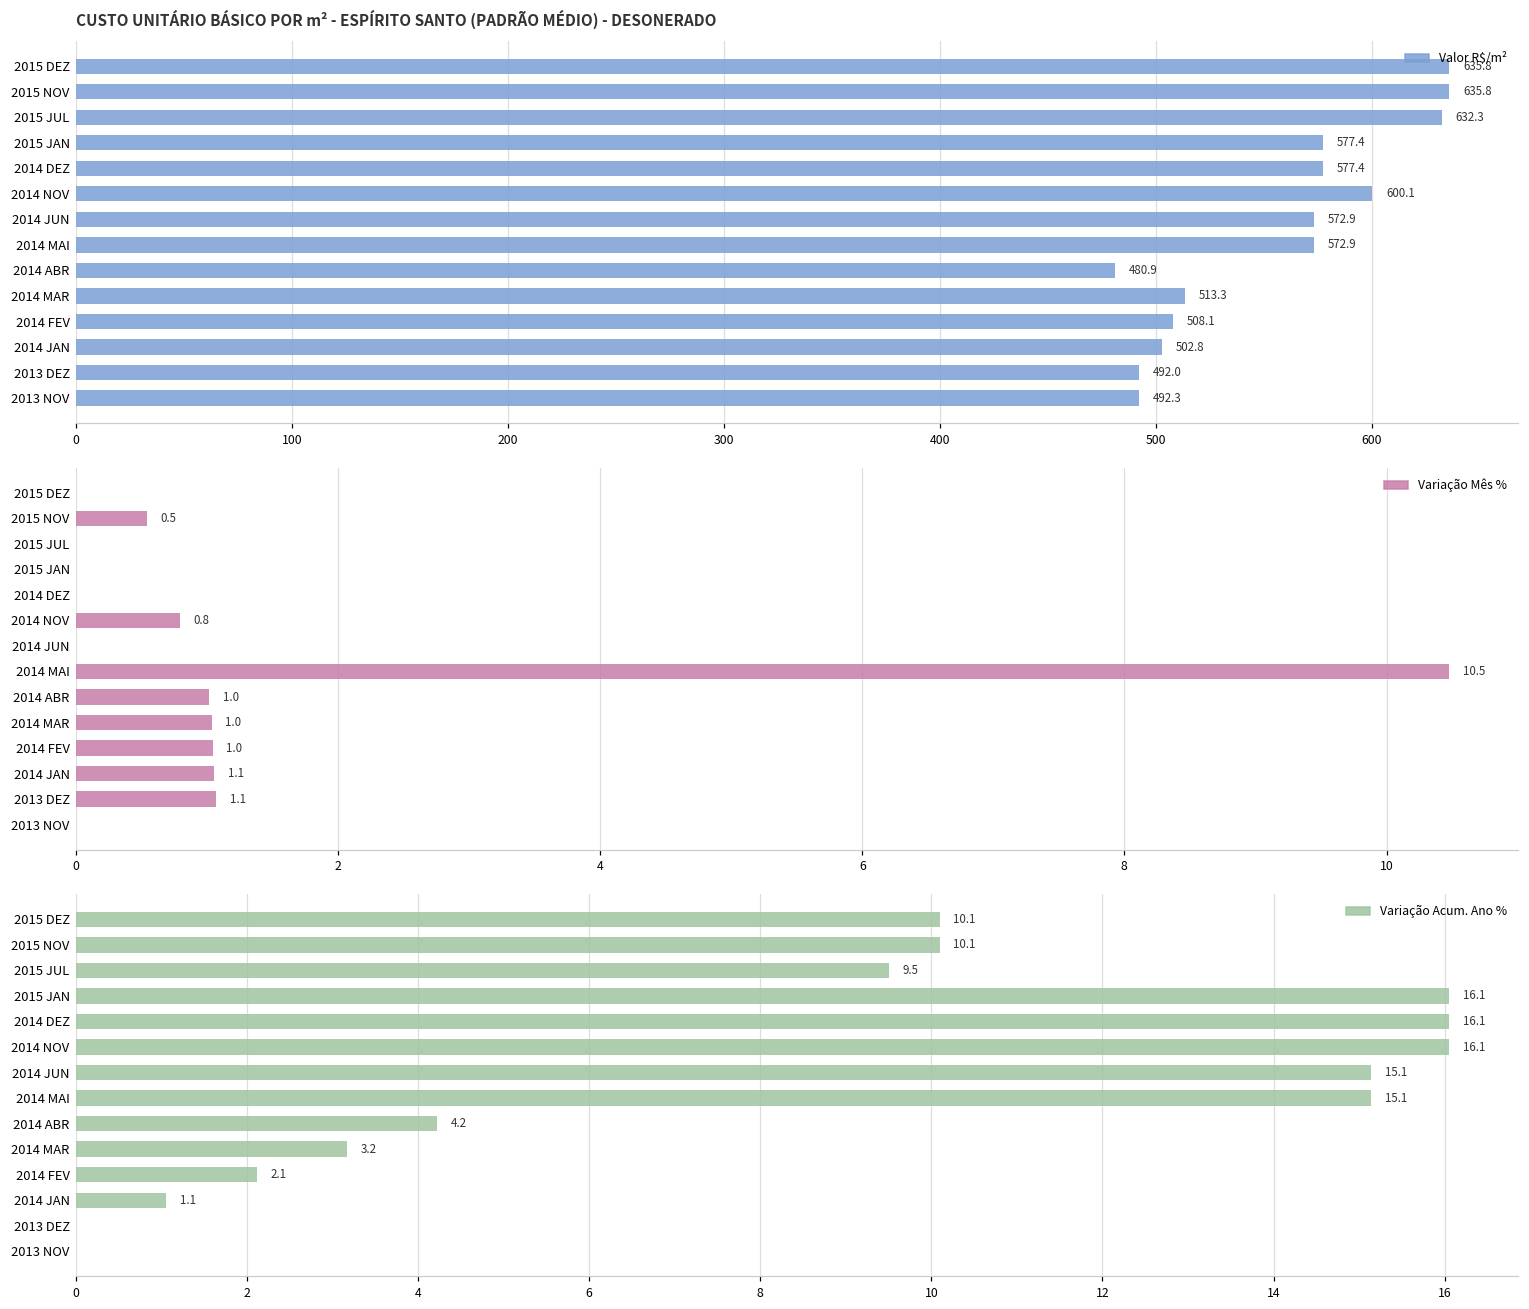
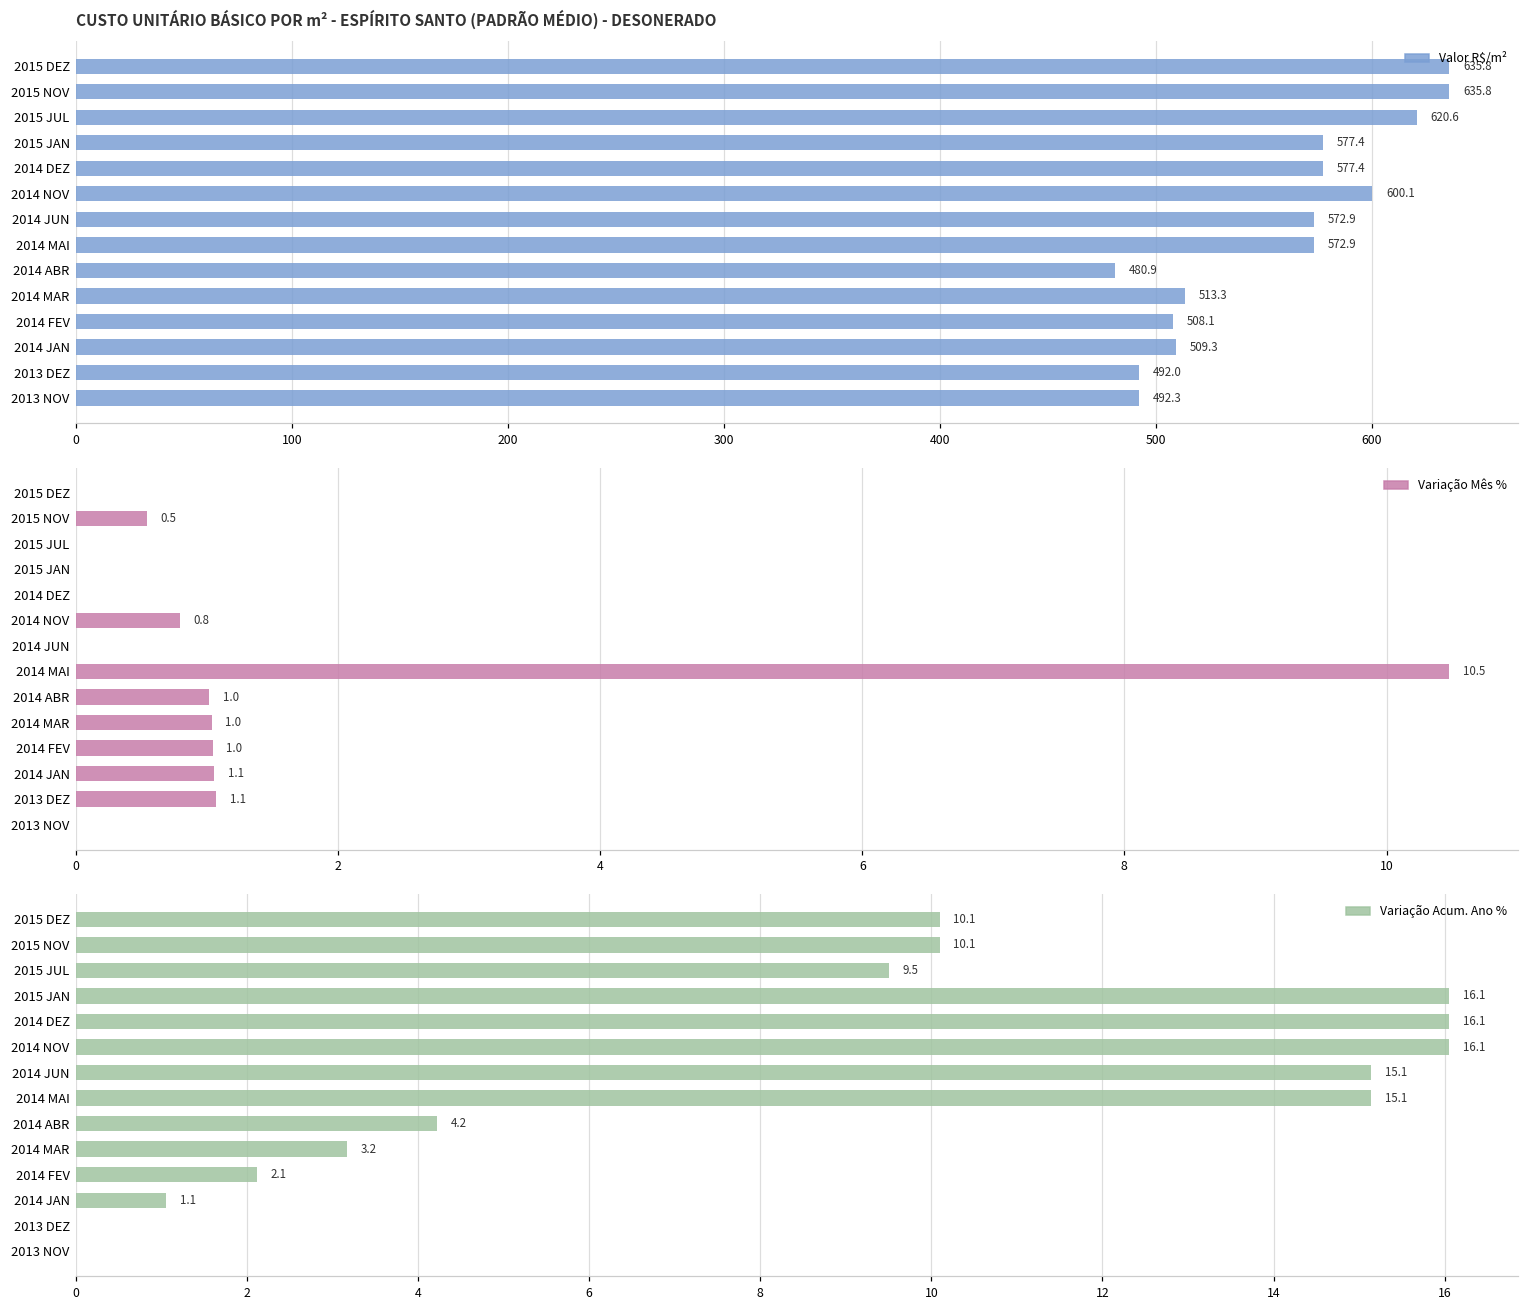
  {
    "CUSTO UNITÁRIO BÁSICO POR m² - ESPÍRITO SANTO (PADRÃO MÉDIO) - DESONERADO": {
      "2015 DEZ": 635.8,
      "2015 NOV": 635.8,
-     "2015 JUL": 632.3,
+     "2015 JUL": 620.6,
      "2015 JAN": 577.4,
      "2014 DEZ": 577.4,
      "2014 NOV": 600.1,
      "2014 JUN": 572.9,
      "2014 MAI": 572.9,
      "2014 ABR": 480.9,
      "2014 MAR": 513.3,
      "2014 FEV": 508.1,
-     "2014 JAN": 502.8,
+     "2014 JAN": 509.3,
      "2013 DEZ": 492.0,
      "2013 NOV": 492.3
    }
  }
